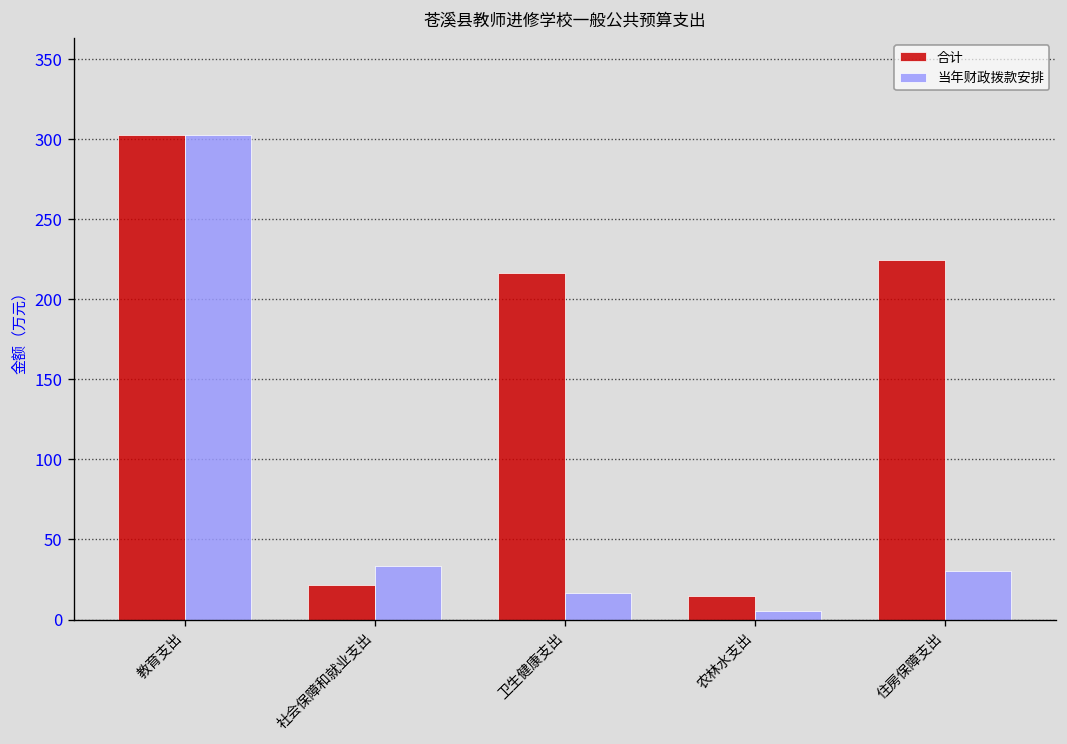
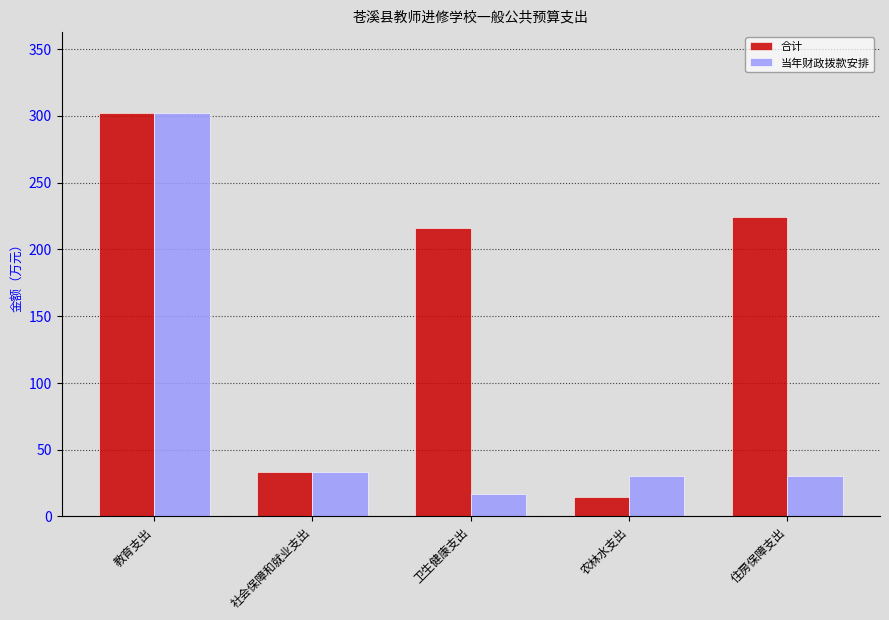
  {
    "合计": {
      "教育支出": 302,
-     "社会保障和就业支出": 21,
+     "社会保障和就业支出": 33,
      "卫生健康支出": 216,
      "农林水支出": 15,
      "住房保障支出": 224
    },
    "当年财政拨款安排": {
      "教育支出": 302,
      "社会保障和就业支出": 33,
      "卫生健康支出": 17,
-     "农林水支出": 6,
+     "农林水支出": 30,
      "住房保障支出": 30
    }
  }
